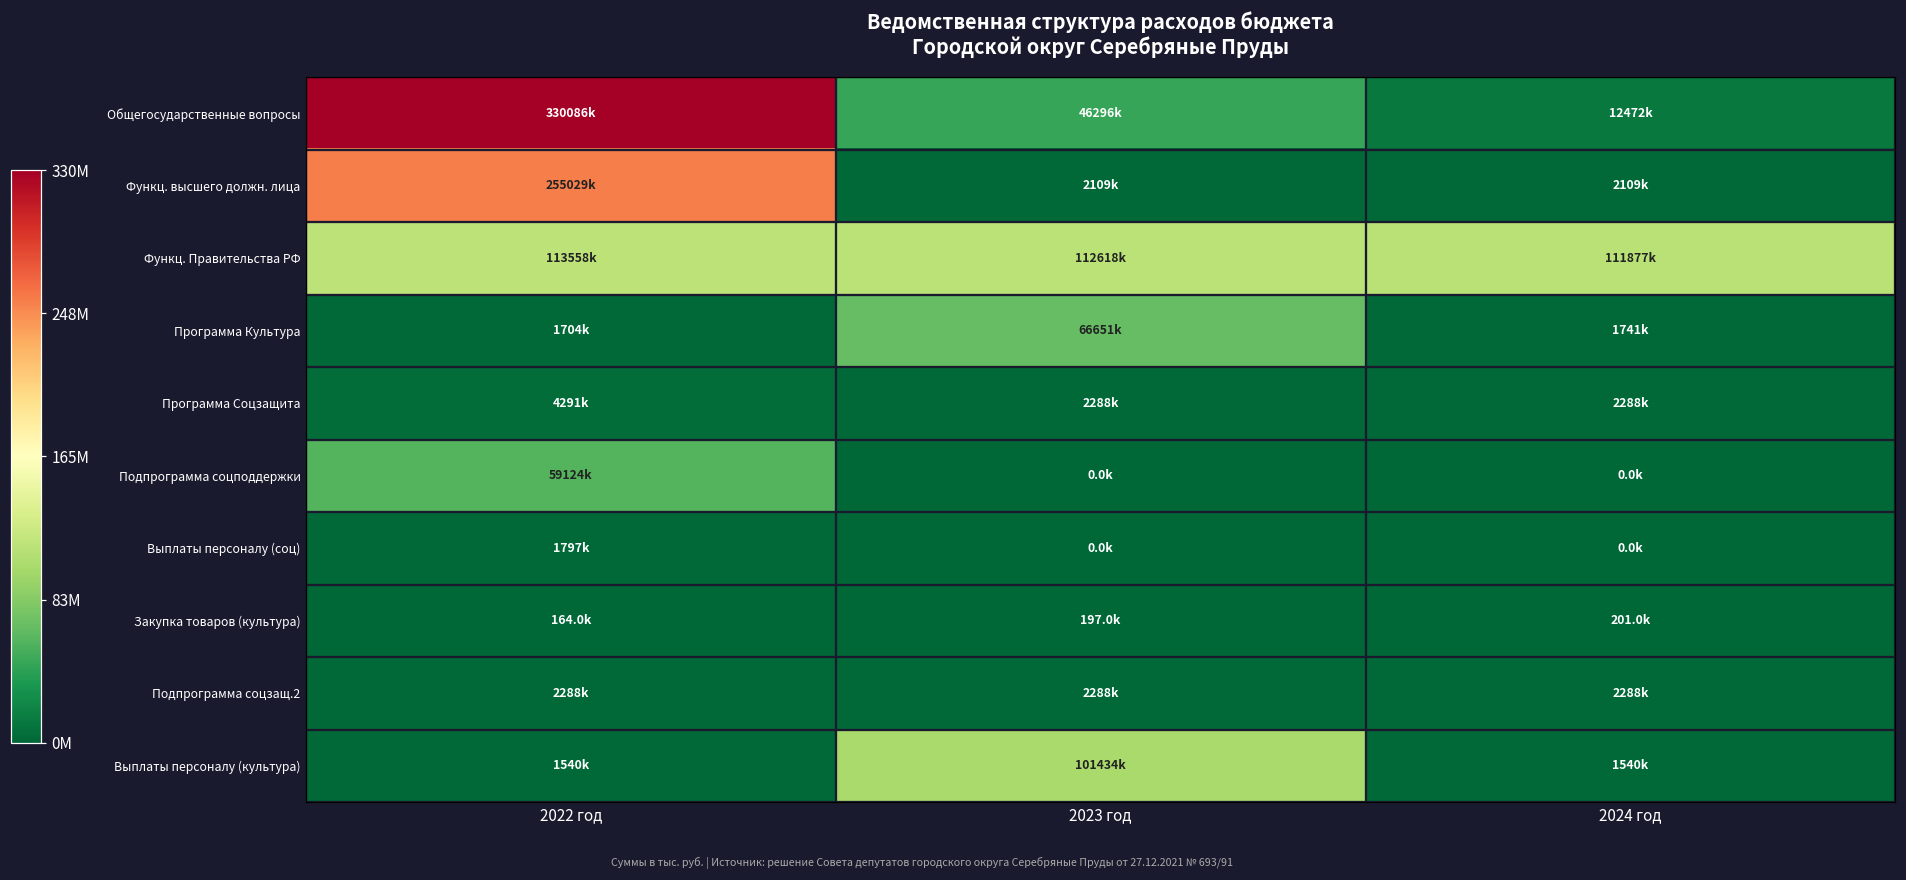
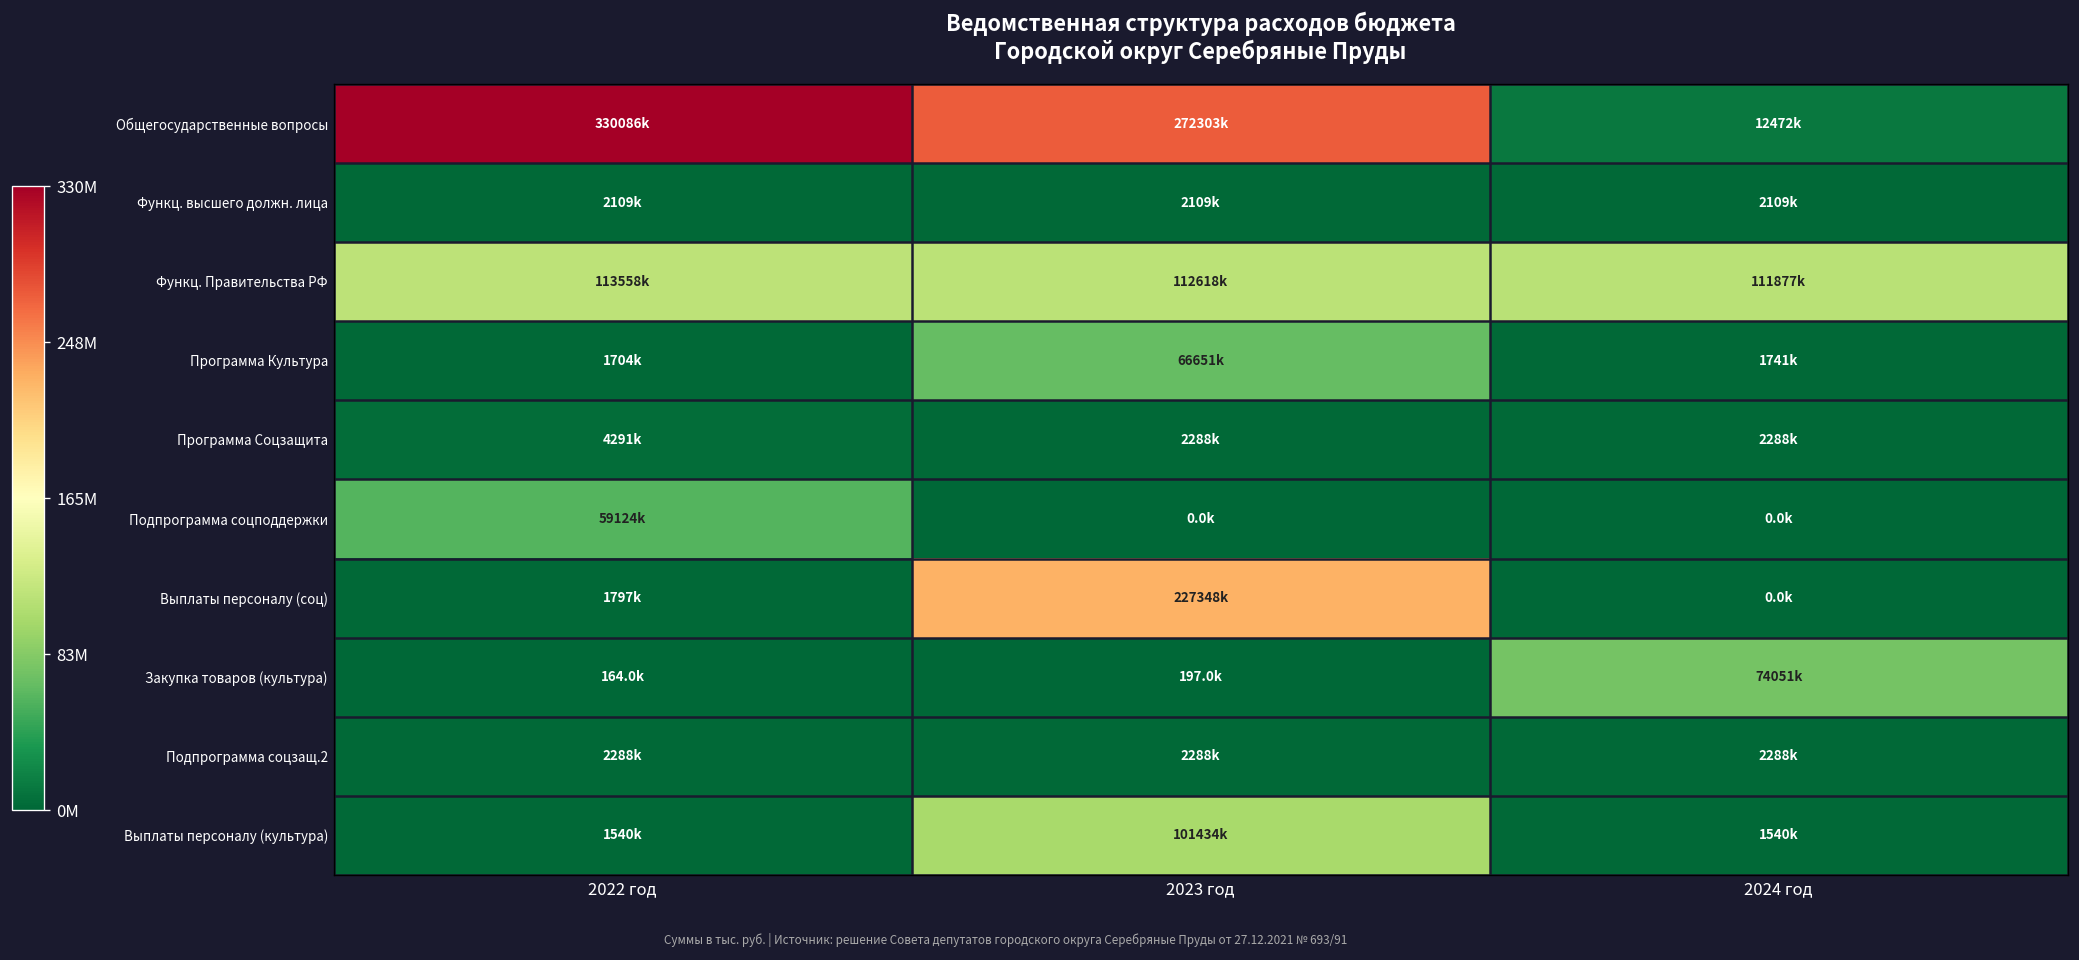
  {
    "Общегосударственные вопросы": {
      "2022 год": "330086k",
-     "2023 год": "46296k",
+     "2023 год": "272303k",
      "2024 год": "12472k"
    },
    "Функц. высшего должн. лица": {
-     "2022 год": "255029k",
+     "2022 год": "2109k",
      "2023 год": "2109k",
      "2024 год": "2109k"
    },
    "Функц. Правительства РФ": {
      "2022 год": "113558k",
      "2023 год": "112618k",
      "2024 год": "111877k"
    },
    "Программа Культура": {
      "2022 год": "1704k",
      "2023 год": "66651k",
      "2024 год": "1741k"
    },
    "Программа Соцзащита": {
      "2022 год": "4291k",
      "2023 год": "2288k",
      "2024 год": "2288k"
    },
    "Подпрограмма соцподдержки": {
      "2022 год": "59124k",
      "2023 год": "0.0k",
      "2024 год": "0.0k"
    },
    "Выплаты персоналу (соц)": {
      "2022 год": "1797k",
-     "2023 год": "0.0k",
+     "2023 год": "227348k",
      "2024 год": "0.0k"
    },
    "Закупка товаров (культура)": {
      "2022 год": "164.0k",
      "2023 год": "197.0k",
-     "2024 год": "201.0k"
+     "2024 год": "74051k"
    },
    "Подпрограмма соцзащ.2": {
      "2022 год": "2288k",
      "2023 год": "2288k",
      "2024 год": "2288k"
    },
    "Выплаты персоналу (культура)": {
      "2022 год": "1540k",
      "2023 год": "101434k",
      "2024 год": "1540k"
    }
  }
